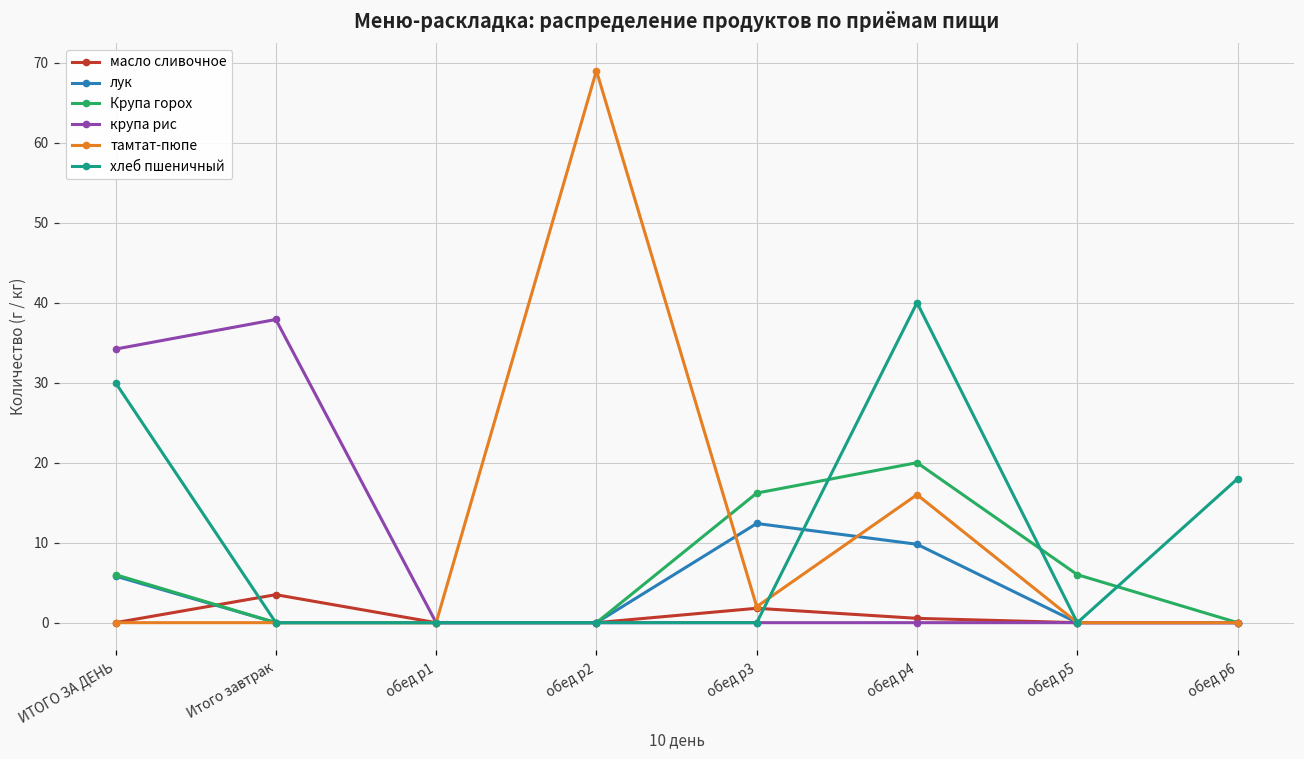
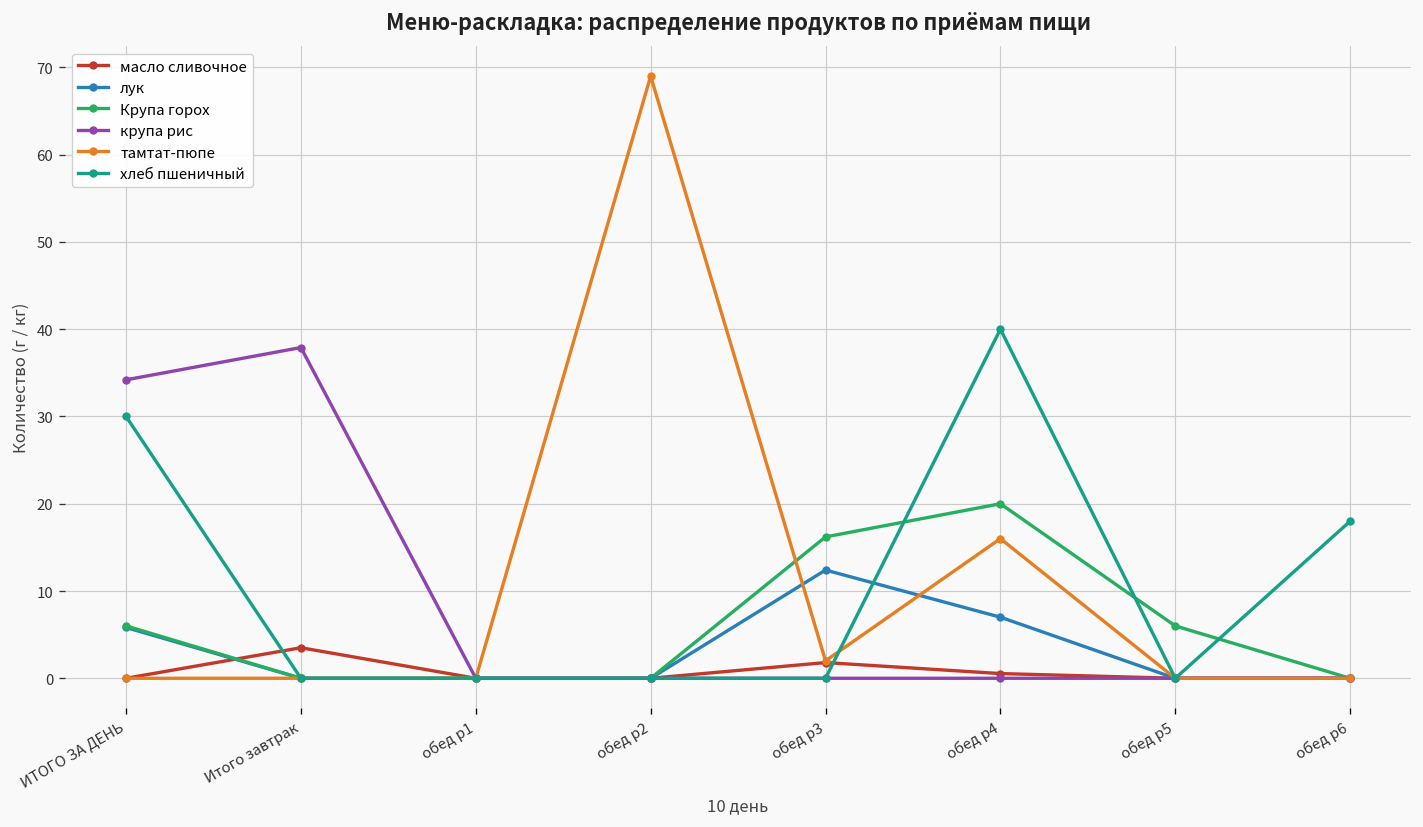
  {
    "масло сливочное": {
      "Итого завтрак": 4,
      "обед р4": 1
    },
    "лук": {
      "обед р3": 12,
-     "обед р4": 10
+     "обед р4": 7
    },
    "крупа рис": {
      "ИТОГО ЗА ДЕНЬ": 34,
      "Итого завтрак": 38,
      "обед р4": 0
    },
    "тамтат-пюпе": {
      "обед р2": 69,
      "обед р4": 16
    }
  }
